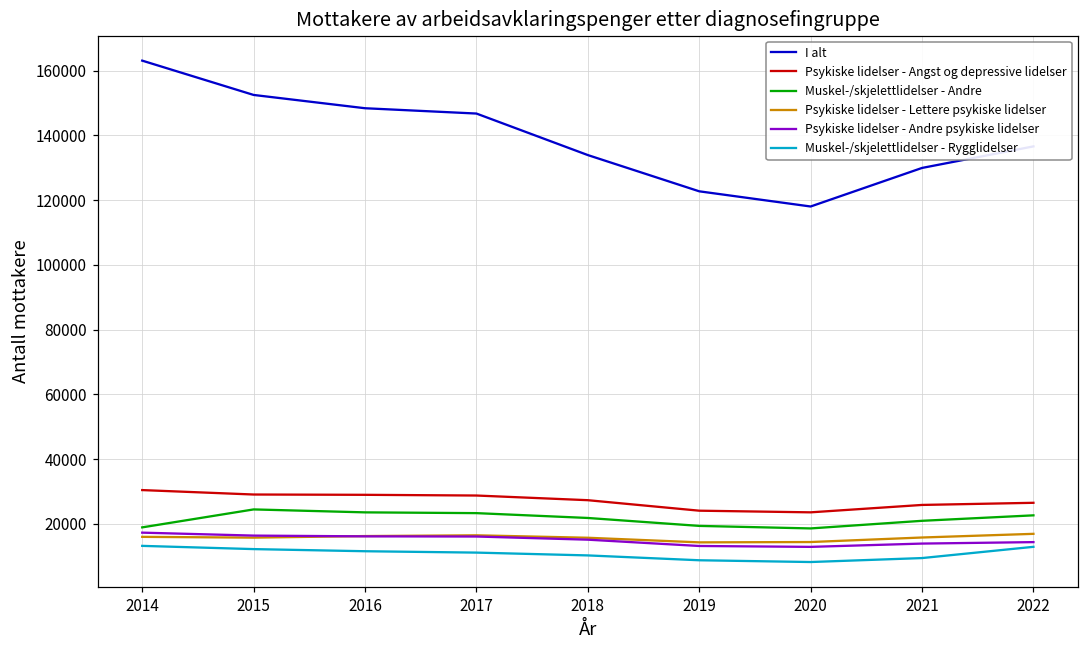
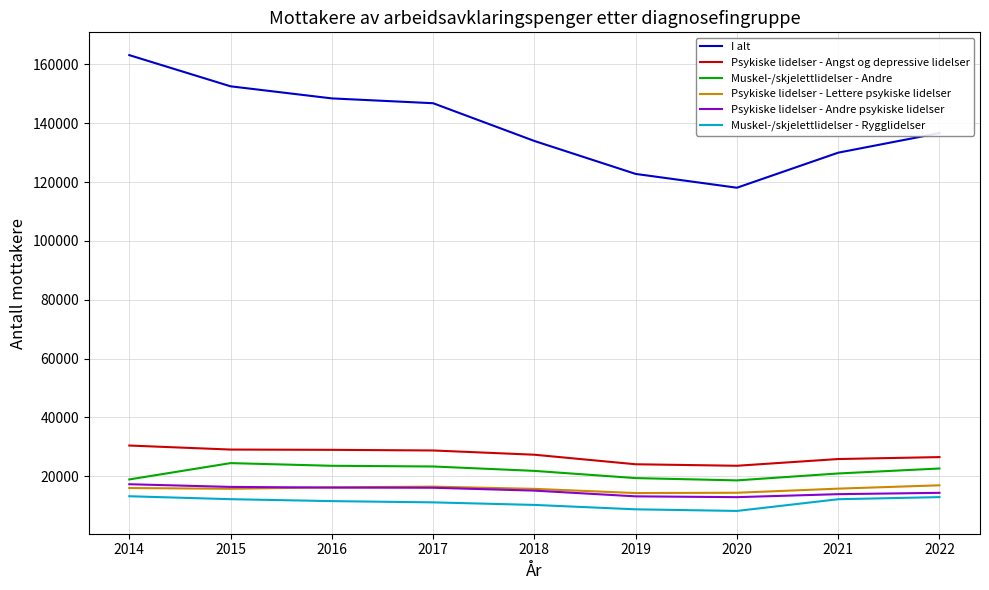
  {
    "I alt": {
      "2014": 163000,
      "2015": 153000,
      "2016": 148000,
      "2017": 147000,
      "2018": 134000,
      "2019": 123000,
      "2020": 118000,
      "2021": 130000
    },
    "Psykiske lidelser - Angst og depressive lidelser": {
      "2014": 30000,
      "2015": 29000,
      "2016": 29000,
      "2017": 29000,
      "2018": 27000,
      "2019": 24000,
      "2020": 24000,
      "2021": 26000,
      "2022": 27000
    },
    "Muskel-/skjelettlidelser - Andre": {
      "2014": 19000,
      "2015": 24000,
      "2016": 24000,
      "2017": 23000,
      "2018": 22000,
      "2019": 19000,
      "2020": 19000,
      "2021": 21000,
      "2022": 23000
    },
    "Psykiske lidelser - Lettere psykiske lidelser": {
      "2014": 16000,
      "2019": 14000,
      "2020": 14000,
      "2021": 16000,
      "2022": 17000
    },
    "Psykiske lidelser - Andre psykiske lidelser": {
      "2014": 17000,
      "2019": 13000,
      "2020": 13000,
      "2021": 14000,
      "2022": 14000
    },
    "Muskel-/skjelettlidelser - Rygglidelser": {
      "2014": 13000,
      "2015": 12000,
      "2016": 12000,
      "2017": 11000,
      "2018": 10000,
      "2019": 9000,
      "2020": 8000,
-     "2021": 9000,
+     "2021": 12000,
      "2022": 13000
    }
  }
